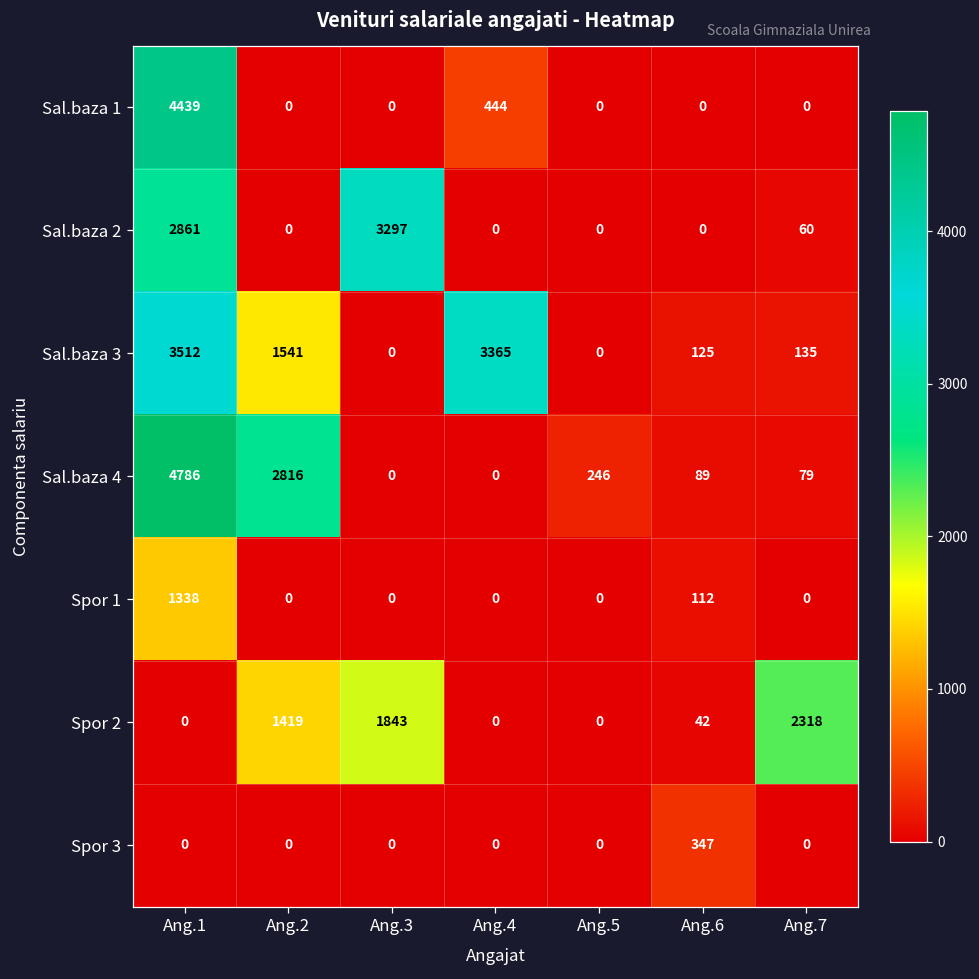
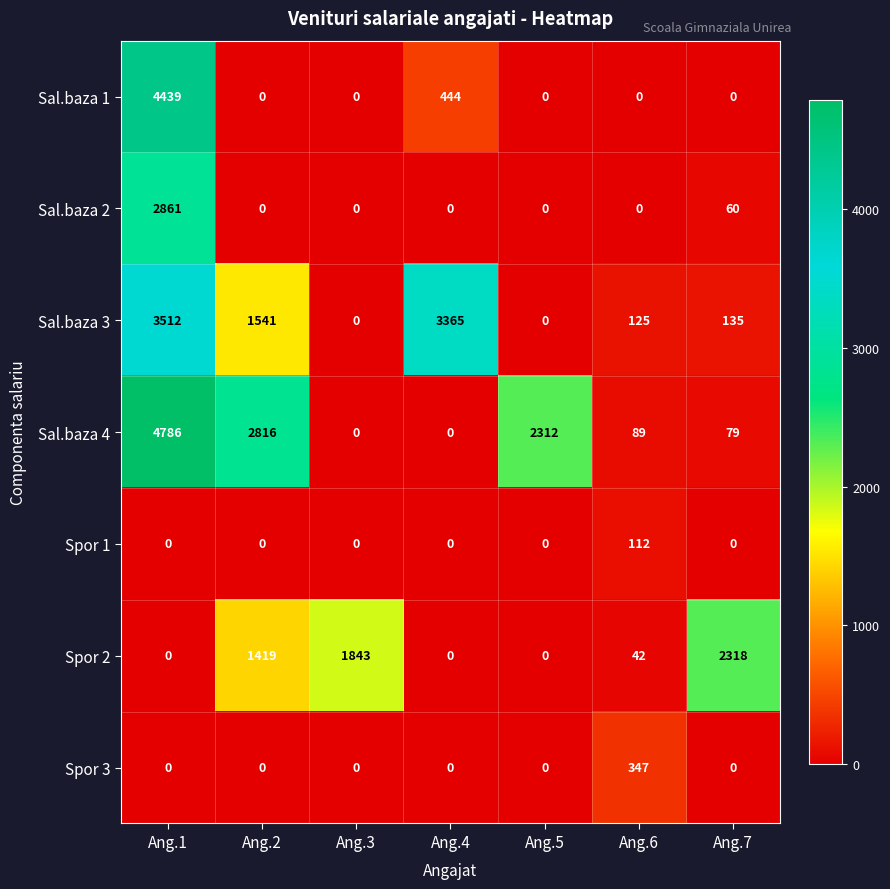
  {
    "Sal.baza 1": {
      "Ang.1": 4439,
      "Ang.2": 0,
      "Ang.3": 0,
      "Ang.4": 444,
      "Ang.5": 0,
      "Ang.6": 0,
      "Ang.7": 0
    },
    "Sal.baza 2": {
      "Ang.1": 2861,
      "Ang.2": 0,
-     "Ang.3": 3297,
+     "Ang.3": 0,
      "Ang.4": 0,
      "Ang.5": 0,
      "Ang.6": 0,
      "Ang.7": 60
    },
    "Sal.baza 3": {
      "Ang.1": 3512,
      "Ang.2": 1541,
      "Ang.3": 0,
      "Ang.4": 3365,
      "Ang.5": 0,
      "Ang.6": 125,
      "Ang.7": 135
    },
    "Sal.baza 4": {
      "Ang.1": 4786,
      "Ang.2": 2816,
      "Ang.3": 0,
      "Ang.4": 0,
-     "Ang.5": 246,
+     "Ang.5": 2312,
      "Ang.6": 89,
      "Ang.7": 79
    },
    "Spor 1": {
-     "Ang.1": 1338,
+     "Ang.1": 0,
      "Ang.2": 0,
      "Ang.3": 0,
      "Ang.4": 0,
      "Ang.5": 0,
      "Ang.6": 112,
      "Ang.7": 0
    },
    "Spor 2": {
      "Ang.1": 0,
      "Ang.2": 1419,
      "Ang.3": 1843,
      "Ang.4": 0,
      "Ang.5": 0,
      "Ang.6": 42,
      "Ang.7": 2318
    },
    "Spor 3": {
      "Ang.1": 0,
      "Ang.2": 0,
      "Ang.3": 0,
      "Ang.4": 0,
      "Ang.5": 0,
      "Ang.6": 347,
      "Ang.7": 0
    }
  }
